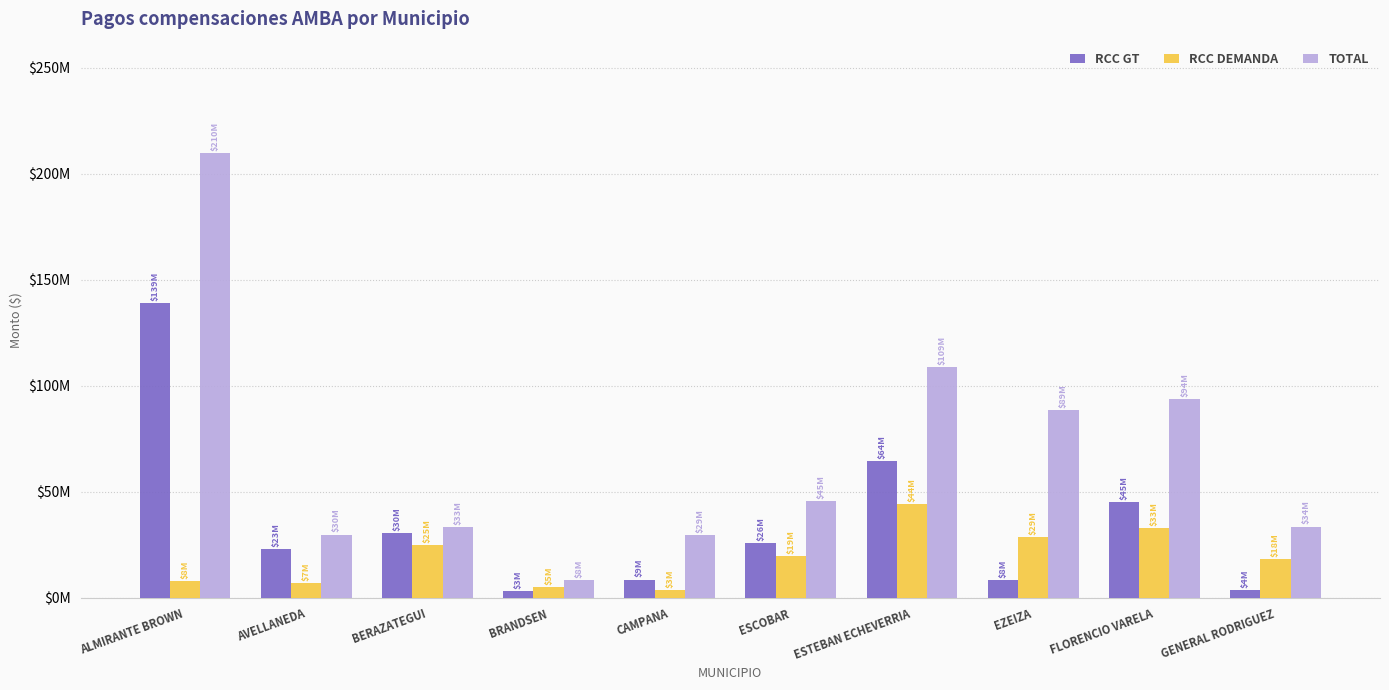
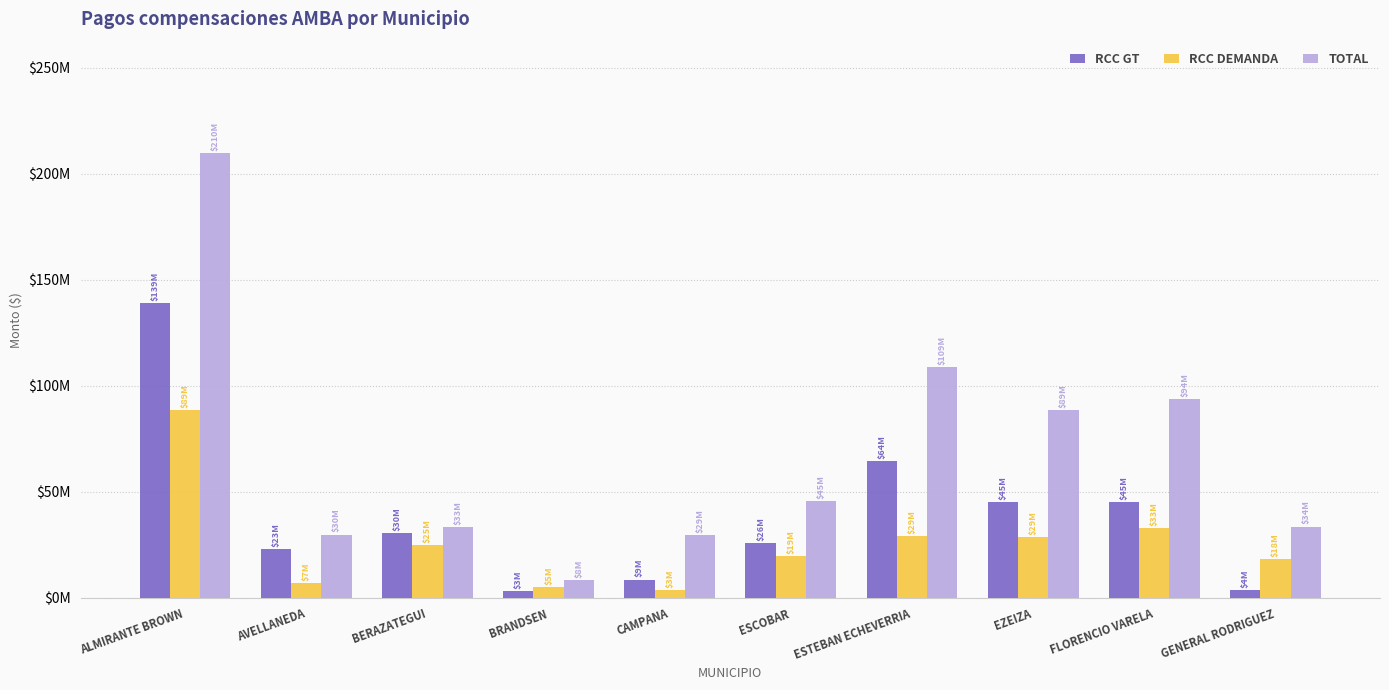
  {
    "RCC GT": {
      "ALMIRANTE BROWN": "$139M",
      "AVELLANEDA": "$23M",
      "BERAZATEGUI": "$30M",
      "BRANDSEN": "$3M",
      "CAMPANA": "$9M",
      "ESCOBAR": "$26M",
      "ESTEBAN ECHEVERRIA": "$64M",
-     "EZEIZA": "$8M",
+     "EZEIZA": "$45M",
      "FLORENCIO VARELA": "$45M",
      "GENERAL RODRIGUEZ": "$4M"
    },
    "RCC DEMANDA": {
-     "ALMIRANTE BROWN": "$8M",
+     "ALMIRANTE BROWN": "$89M",
      "AVELLANEDA": "$7M",
      "BERAZATEGUI": "$25M",
      "BRANDSEN": "$5M",
      "CAMPANA": "$3M",
      "ESCOBAR": "$19M",
-     "ESTEBAN ECHEVERRIA": "$44M",
+     "ESTEBAN ECHEVERRIA": "$29M",
      "EZEIZA": "$29M",
      "FLORENCIO VARELA": "$33M",
      "GENERAL RODRIGUEZ": "$18M"
    },
    "TOTAL": {
      "ALMIRANTE BROWN": "$210M",
      "AVELLANEDA": "$30M",
      "BERAZATEGUI": "$33M",
      "BRANDSEN": "$8M",
      "CAMPANA": "$29M",
      "ESCOBAR": "$45M",
      "ESTEBAN ECHEVERRIA": "$109M",
      "EZEIZA": "$89M",
      "FLORENCIO VARELA": "$94M",
      "GENERAL RODRIGUEZ": "$34M"
    }
  }
